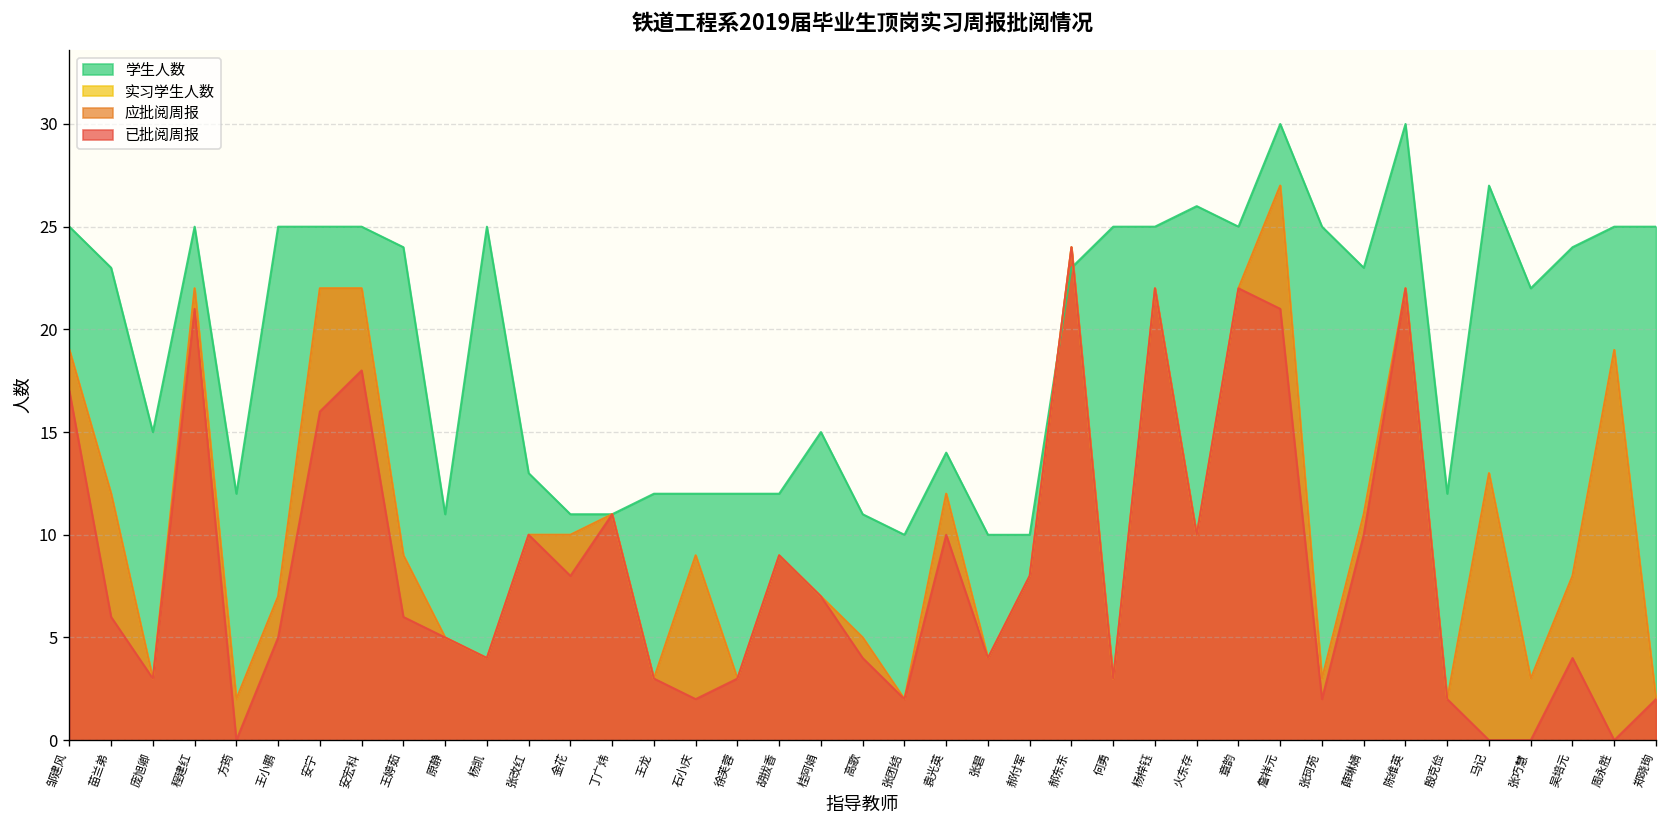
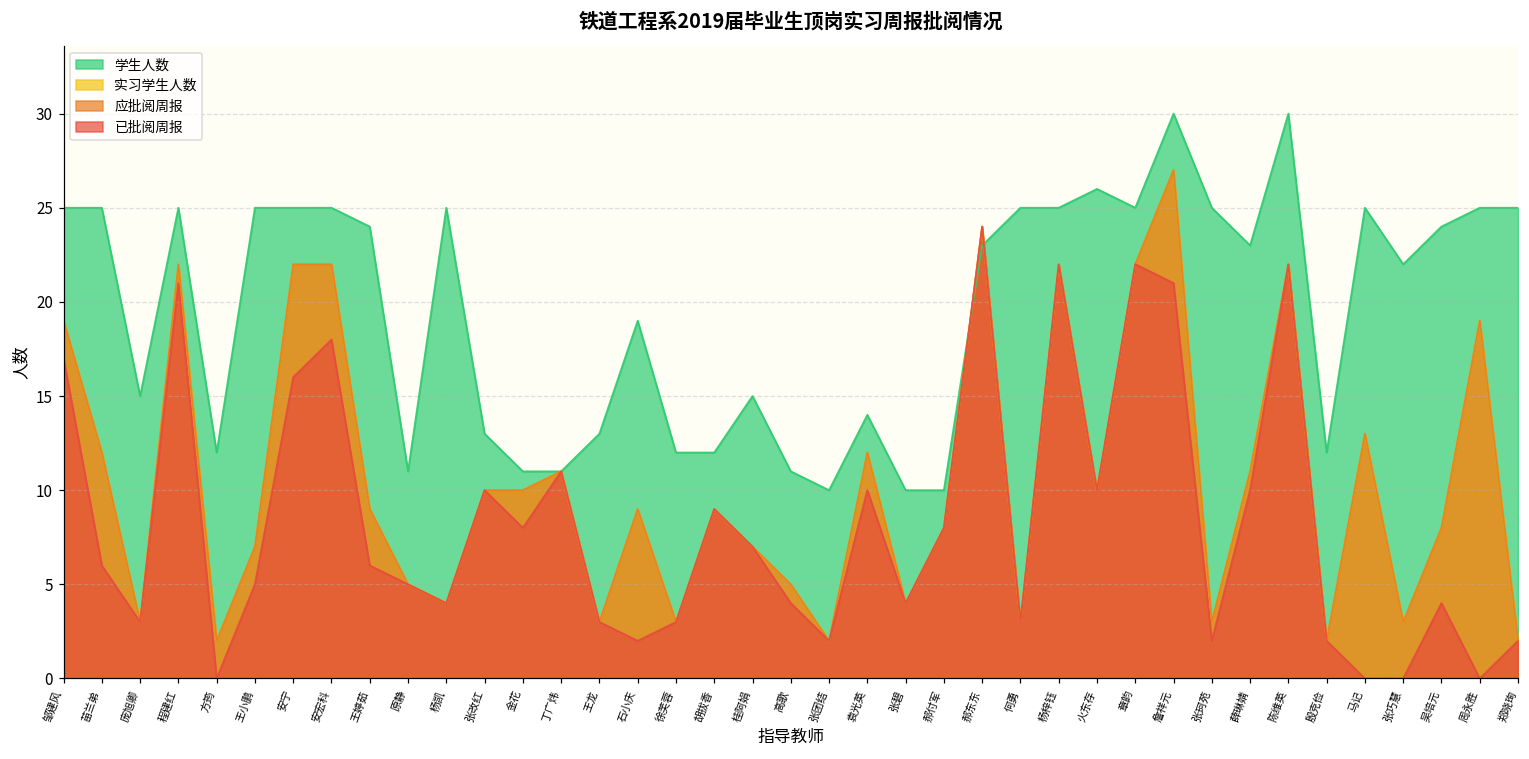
  {
    "学生人数": {
      "邹建风": 25,
-     "苗兰弟": 23,
+     "苗兰弟": 25,
      "庞旭卿": 15,
      "程建红": 25,
      "方筠": 12,
      "王小鹏": 25,
      "安宁": 25,
      "安宏科": 25,
      "王婷茹": 24,
      "原静": 11,
      "杨凯": 25,
      "张改红": 13,
      "金花": 11,
-     "王龙": 12,
-     "石小庆": 12,
+     "王龙": 13,
+     "石小庆": 19,
      "徐芙蓉": 12,
      "胡拔香": 12,
      "桂阿娟": 15,
      "高歌": 11,
      "张团结": 10,
      "袁光英": 14,
      "张碧": 10,
      "郝付军": 10,
      "郝东东": 23,
      "何勇": 25,
      "杨梓钰": 25,
      "火东存": 26,
      "章韵": 25,
      "詹祥元": 30,
      "张珂苑": 25,
      "薛琳婧": 23,
      "陈维英": 30,
      "殷克俭": 12,
-     "马记": 27,
+     "马记": 25,
      "张巧慧": 22,
      "吴培元": 24,
      "周永胜": 25,
      "郑晓珣": 25
    }
  }
